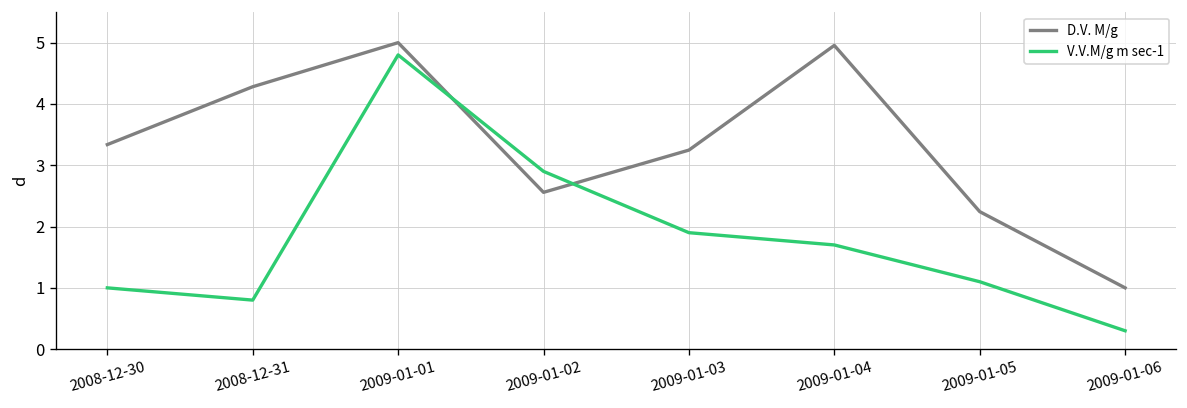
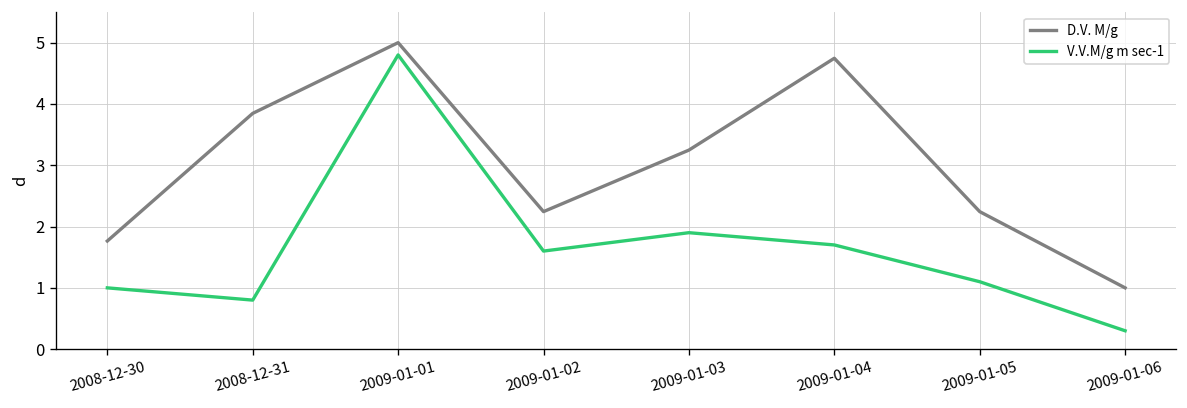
  {
    "D.V. M/g": {
-     "2008-12-30": 3.3,
-     "2008-12-31": 4.3,
+     "2008-12-30": 1.8,
+     "2008-12-31": 3.8,
      "2009-01-01": 5.0,
-     "2009-01-02": 2.6,
+     "2009-01-02": 2.2,
      "2009-01-03": 3.2,
-     "2009-01-04": 5.0,
+     "2009-01-04": 4.7,
      "2009-01-05": 2.2,
      "2009-01-06": 1.0
    },
    "V.V.M/g m sec-1": {
      "2008-12-30": 1.0,
      "2008-12-31": 0.8,
      "2009-01-01": 4.8,
-     "2009-01-02": 2.9,
+     "2009-01-02": 1.6,
      "2009-01-03": 1.9,
      "2009-01-04": 1.7,
      "2009-01-05": 1.1,
      "2009-01-06": 0.3
    }
  }
